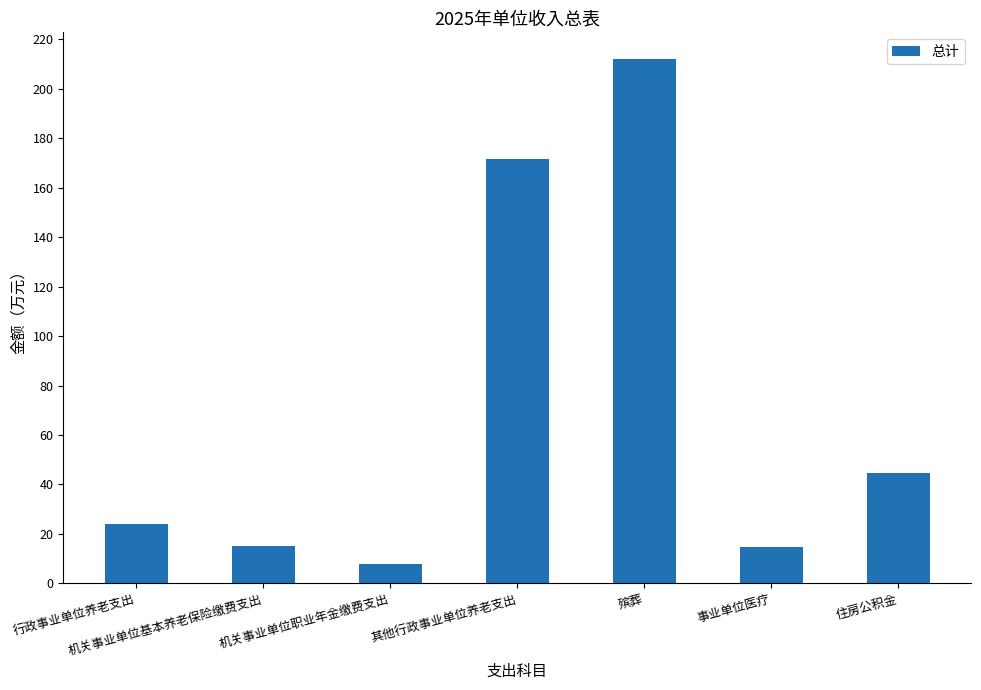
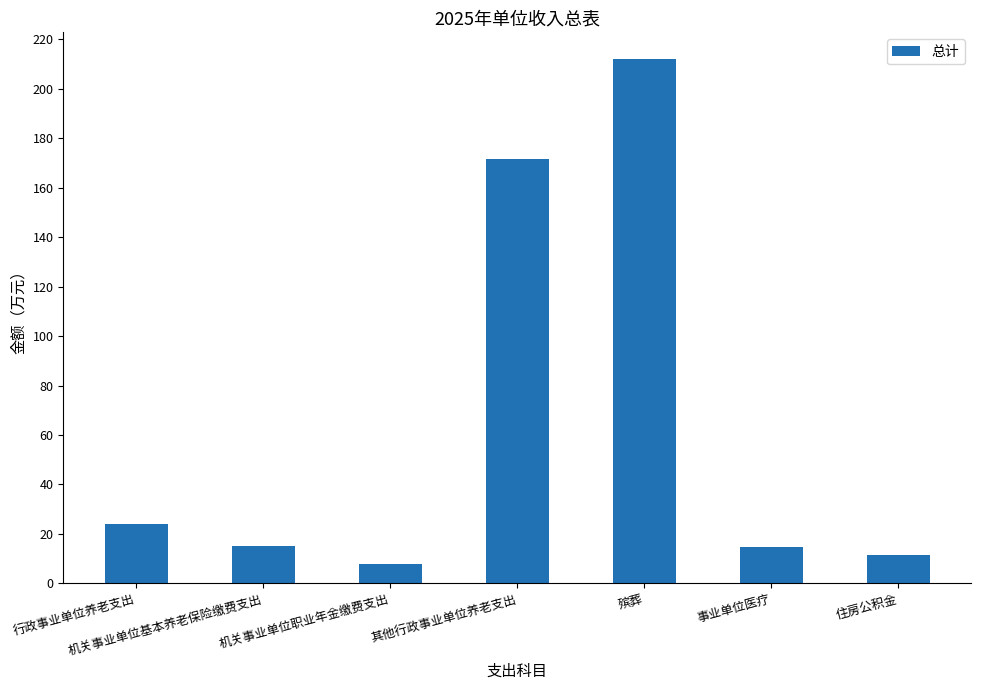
  {
    "行政事业单位养老支出": 24,
    "机关事业单位基本养老保险缴费支出": 15,
    "机关事业单位职业年金缴费支出": 8,
    "其他行政事业单位养老支出": 172,
    "殡葬": 212,
    "事业单位医疗": 15,
-   "住房公积金": 45
+   "住房公积金": 11
  }
